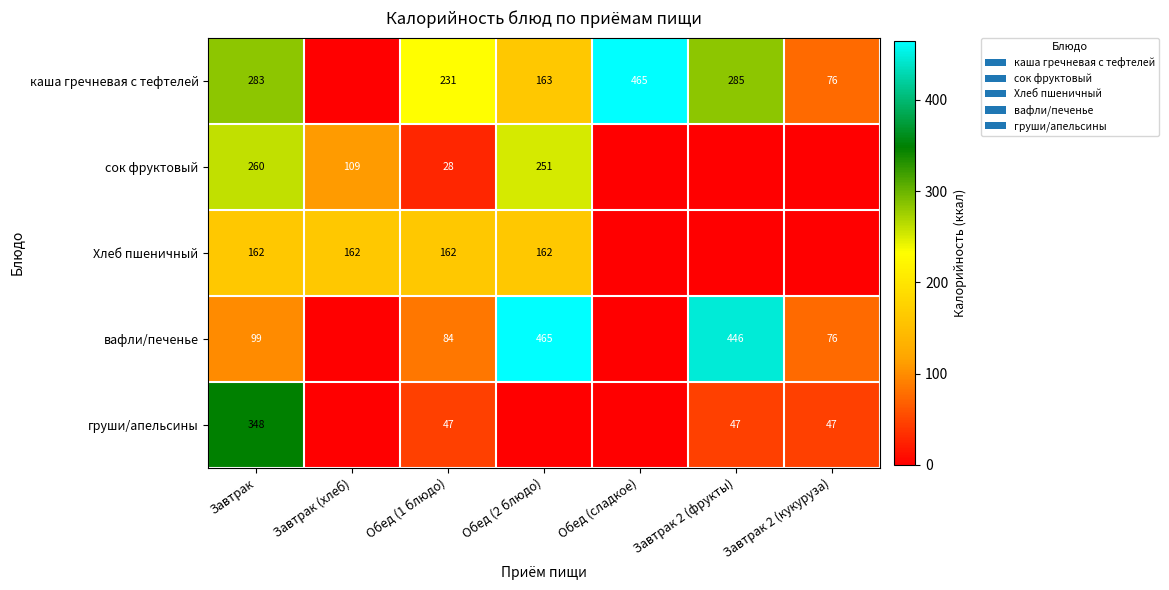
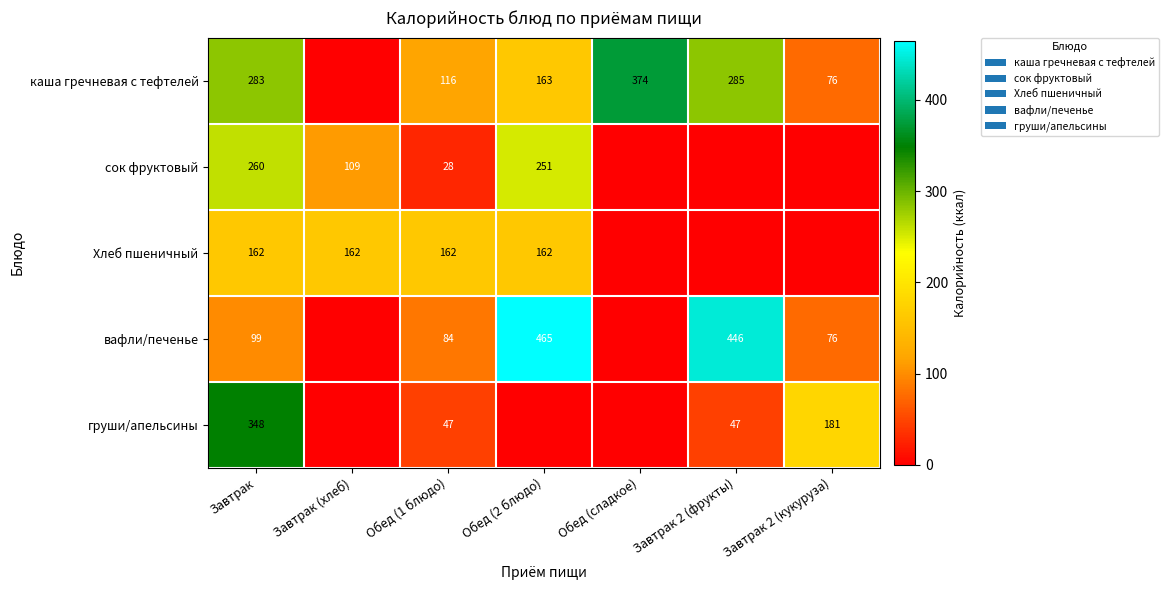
  {
    "каша гречневая с тефтелей": {
      "Завтрак": 283,
-     "Обед (1 блюдо)": 231,
+     "Обед (1 блюдо)": 116,
      "Обед (2 блюдо)": 163,
-     "Обед (сладкое)": 465,
+     "Обед (сладкое)": 374,
      "Завтрак 2 (фрукты)": 285,
      "Завтрак 2 (кукуруза)": 76
    },
    "сок фруктовый": {
      "Завтрак": 260,
      "Завтрак (хлеб)": 109,
      "Обед (1 блюдо)": 28,
      "Обед (2 блюдо)": 251
    },
    "Хлеб пшеничный": {
      "Завтрак": 162,
      "Завтрак (хлеб)": 162,
      "Обед (1 блюдо)": 162,
      "Обед (2 блюдо)": 162
    },
    "вафли/печенье": {
      "Завтрак": 99,
      "Обед (1 блюдо)": 84,
      "Обед (2 блюдо)": 465,
      "Завтрак 2 (фрукты)": 446,
      "Завтрак 2 (кукуруза)": 76
    },
    "груши/апельсины": {
      "Завтрак": 348,
      "Обед (1 блюдо)": 47,
      "Завтрак 2 (фрукты)": 47,
-     "Завтрак 2 (кукуруза)": 47
+     "Завтрак 2 (кукуруза)": 181
    }
  }
